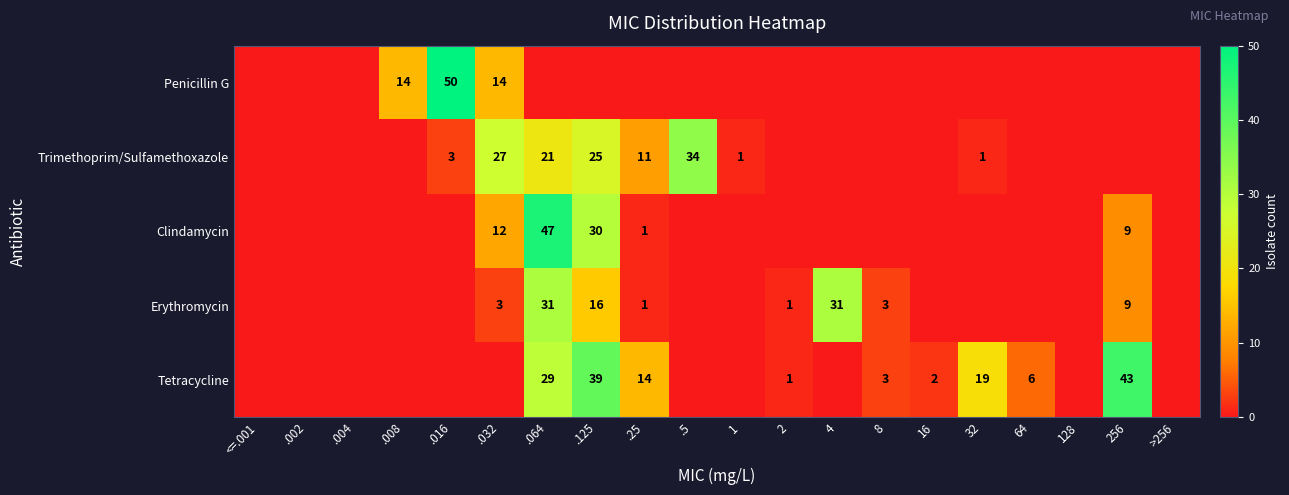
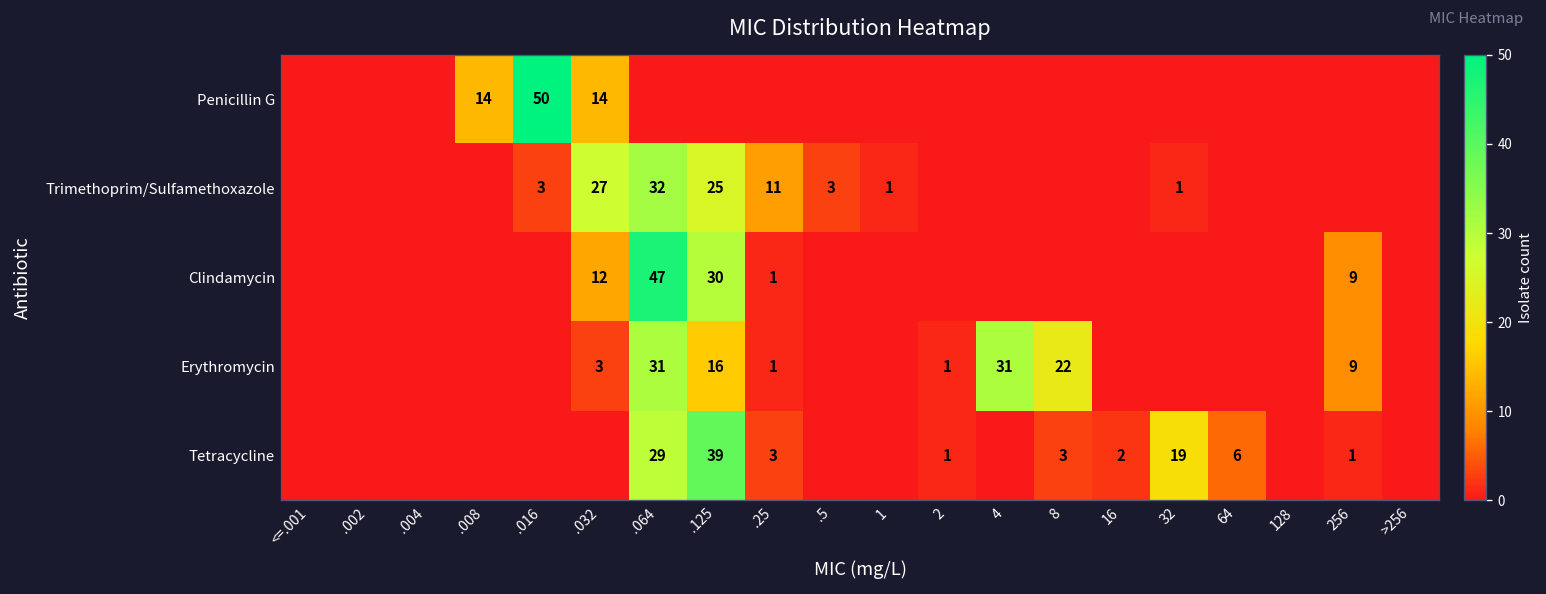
  {
    "Penicillin G": {
      ".008": 14,
      ".016": 50,
      ".032": 14
    },
    "Trimethoprim/Sulfamethoxazole": {
      ".016": 3,
      ".032": 27,
-     ".064": 21,
+     ".064": 32,
      ".125": 25,
      ".25": 11,
-     ".5": 34,
+     ".5": 3,
      "1": 1,
      "32": 1
    },
    "Clindamycin": {
      ".032": 12,
      ".064": 47,
      ".125": 30,
      ".25": 1,
      "256": 9
    },
    "Erythromycin": {
      ".032": 3,
      ".064": 31,
      ".125": 16,
      ".25": 1,
      "2": 1,
      "4": 31,
-     "8": 3,
+     "8": 22,
      "256": 9
    },
    "Tetracycline": {
      ".064": 29,
      ".125": 39,
-     ".25": 14,
+     ".25": 3,
      "2": 1,
      "8": 3,
      "16": 2,
      "32": 19,
      "64": 6,
-     "256": 43
+     "256": 1
    }
  }
